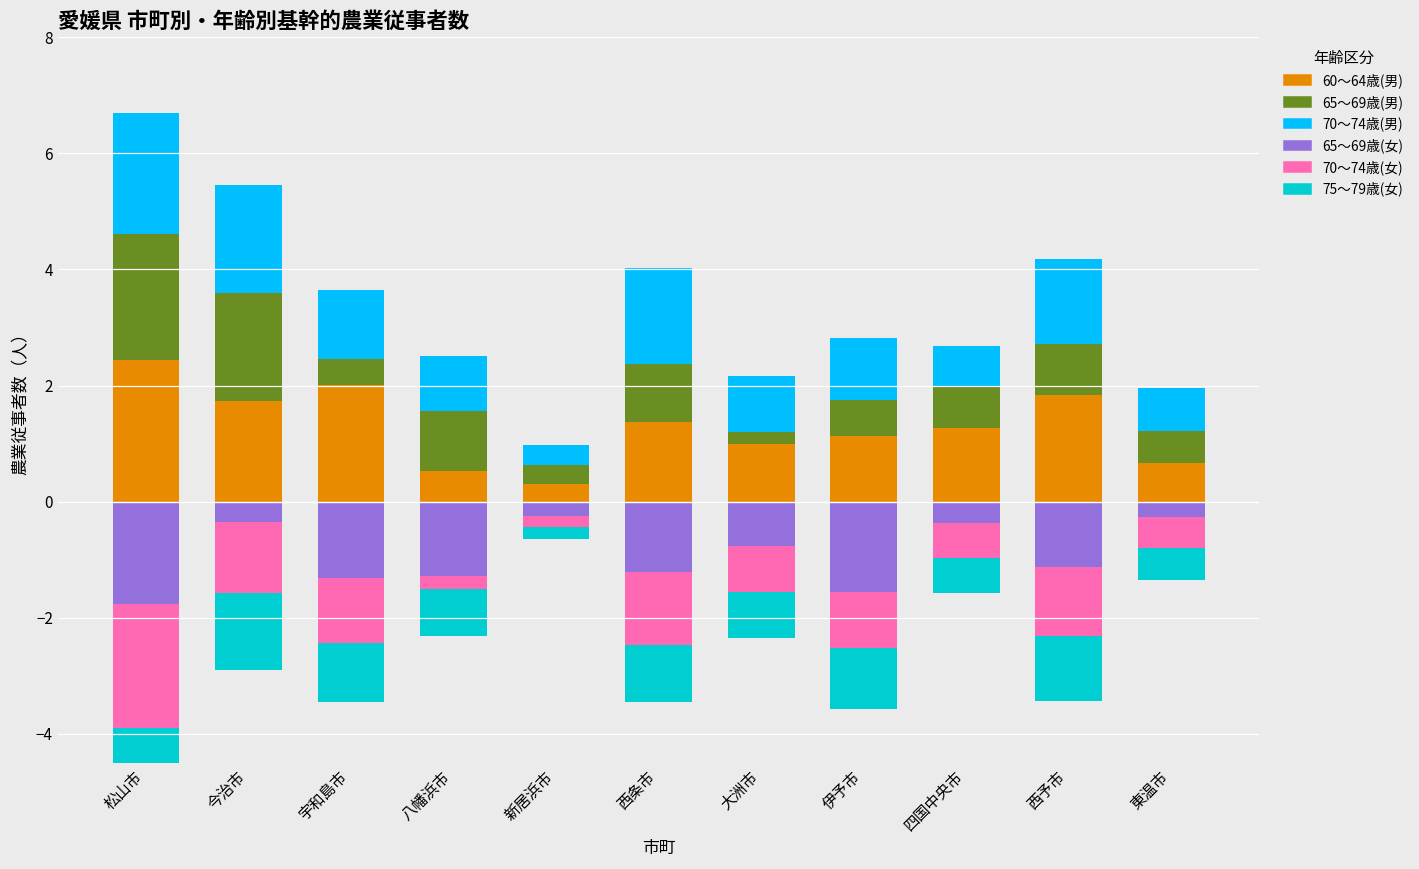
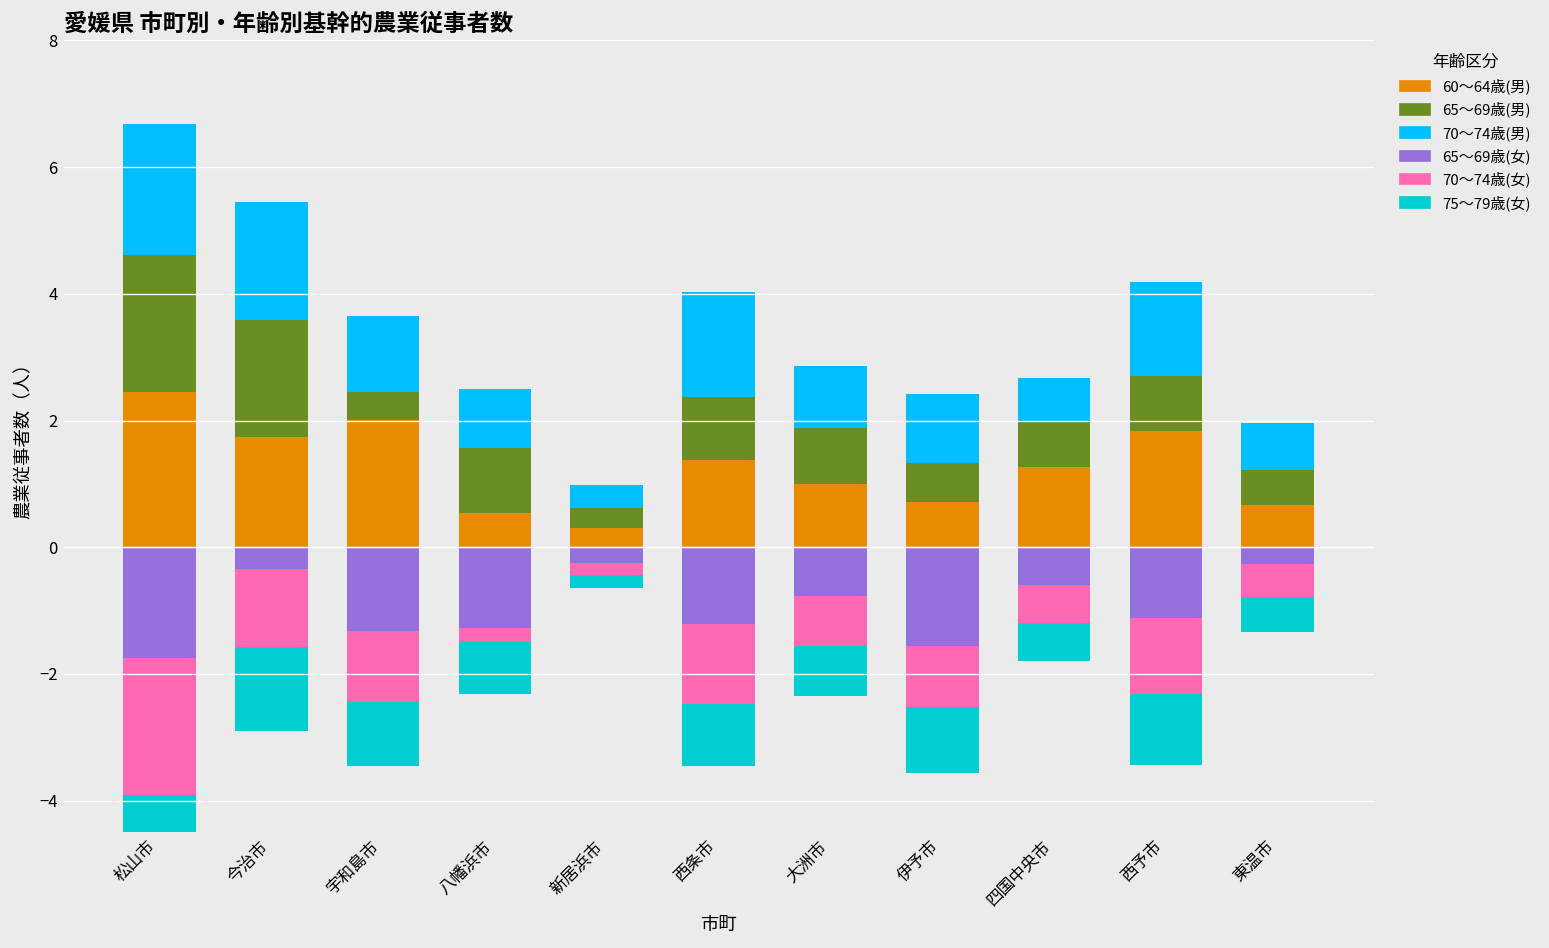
  {
    "60〜64歳(男)": {
      "松山市": 2.4,
      "今治市": 1.7,
      "宇和島市": 2.0,
      "八幡浜市": 0.5,
      "新居浜市": 0.3,
      "西条市": 1.4,
      "大洲市": 1.0,
-     "伊予市": 1.1,
+     "伊予市": 0.7,
      "四国中央市": 1.3,
      "西予市": 1.8,
      "東温市": 0.7
    },
    "65〜69歳(男)": {
      "松山市": 2.2,
      "今治市": 1.9,
      "宇和島市": 0.4,
      "八幡浜市": 1.0,
      "新居浜市": 0.3,
      "西条市": 1.0,
-     "大洲市": 0.2,
+     "大洲市": 0.9,
      "伊予市": 0.6,
      "四国中央市": 0.7,
      "西予市": 0.9,
      "東温市": 0.6
    },
    "65〜69歳(女)": {
      "松山市": -1.8,
      "今治市": -0.3,
      "宇和島市": -1.3,
      "八幡浜市": -1.3,
      "新居浜市": -0.2,
      "西条市": -1.2,
      "大洲市": -0.8,
      "伊予市": -1.6,
-     "四国中央市": -0.4,
+     "四国中央市": -0.6,
      "西予市": -1.1,
      "東温市": -0.3
    },
    "70〜74歳(女)": {
      "松山市": -2.2,
      "今治市": -1.2,
      "宇和島市": -1.1,
      "八幡浜市": -0.2,
      "新居浜市": -0.2,
      "西条市": -1.3,
      "大洲市": -0.8,
      "伊予市": -1.0,
      "四国中央市": -0.6,
      "西予市": -1.2,
      "東温市": -0.5
    }
  }
